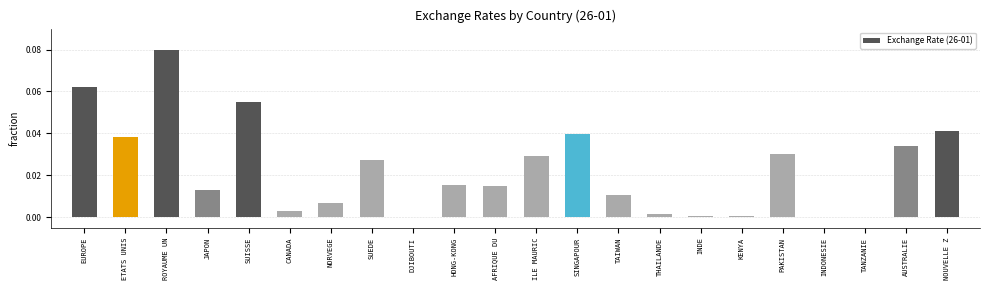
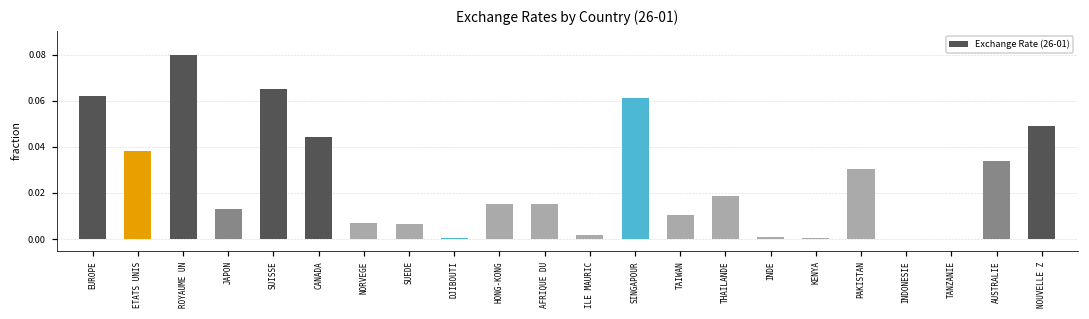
  {
    "EUROPE": 0.062,
    "ETATS UNIS": 0.038,
    "ROYAUME UN": 0.080,
    "JAPON": 0.013,
-   "SUISSE": 0.055,
-   "CANADA": 0.003,
+   "SUISSE": 0.065,
+   "CANADA": 0.044,
    "NORVEGE": 0.007,
-   "SUEDE": 0.027,
+   "SUEDE": 0.007,
    "HONG-KONG": 0.015,
    "AFRIQUE DU": 0.015,
-   "ILE MAURIC": 0.029,
-   "SINGAPOUR": 0.040,
+   "ILE MAURIC": 0.002,
+   "SINGAPOUR": 0.061,
    "TAIWAN": 0.011,
-   "THAILANDE": 0.002,
+   "THAILANDE": 0.019,
    "PAKISTAN": 0.030,
    "AUSTRALIE": 0.034,
-   "NOUVELLE Z": 0.041
+   "NOUVELLE Z": 0.049
  }
